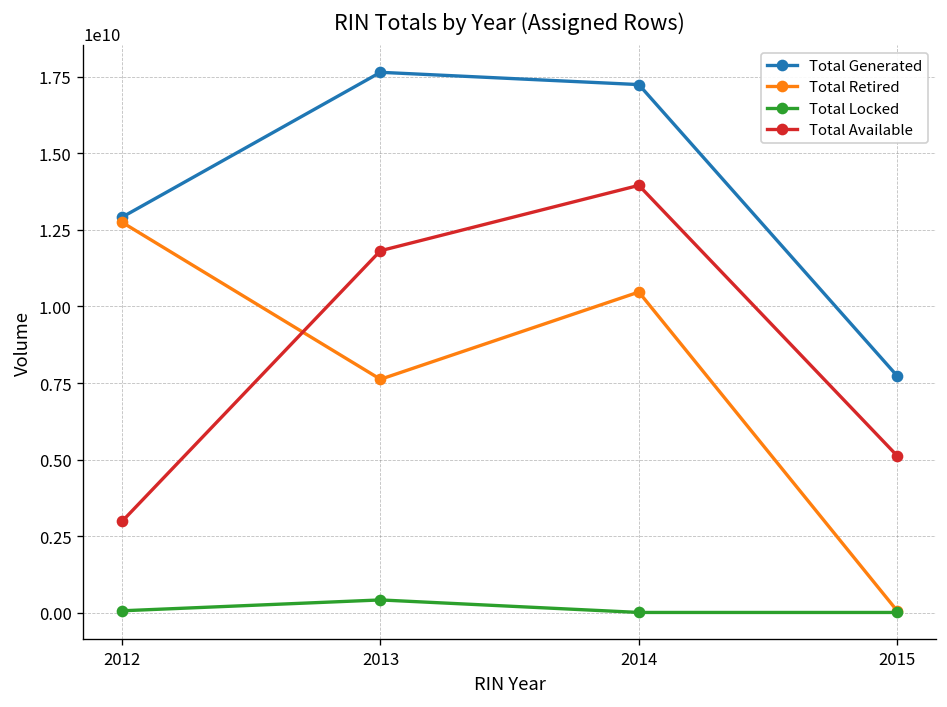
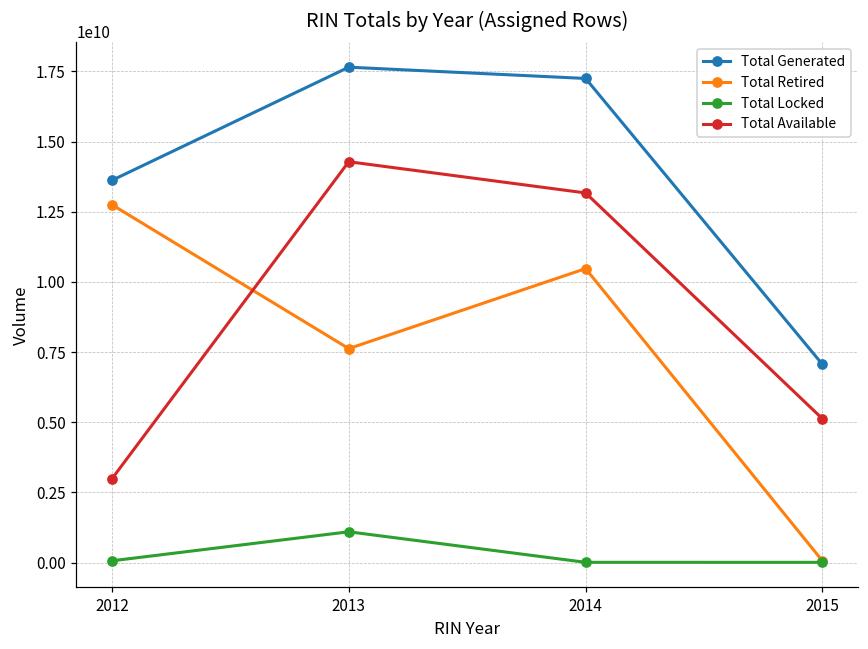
  {
    "Total Generated": {
-     "2012": 12900000000,
+     "2012": 13600000000,
      "2013": 17600000000,
      "2014": 17200000000,
-     "2015": 7700000000
+     "2015": 7100000000
    },
    "Total Retired": {
      "2012": 12700000000,
      "2013": 7600000000,
      "2014": 10500000000
    },
    "Total Locked": {
      "2012": 100000000,
-     "2013": 400000000,
+     "2013": 1100000000,
      "2014": 0
    },
    "Total Available": {
      "2012": 3000000000,
-     "2013": 11800000000,
-     "2014": 14000000000,
+     "2013": 14300000000,
+     "2014": 13200000000,
      "2015": 5100000000
    }
  }
